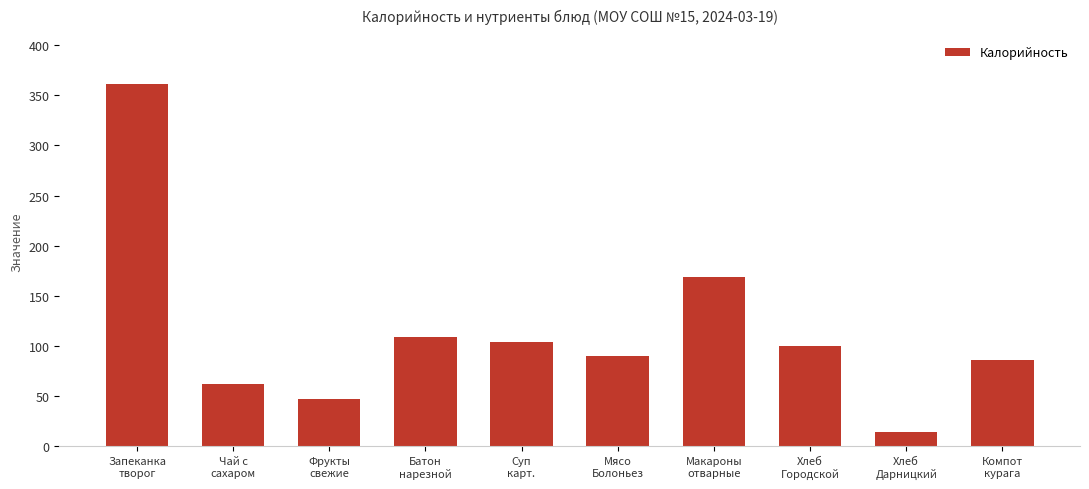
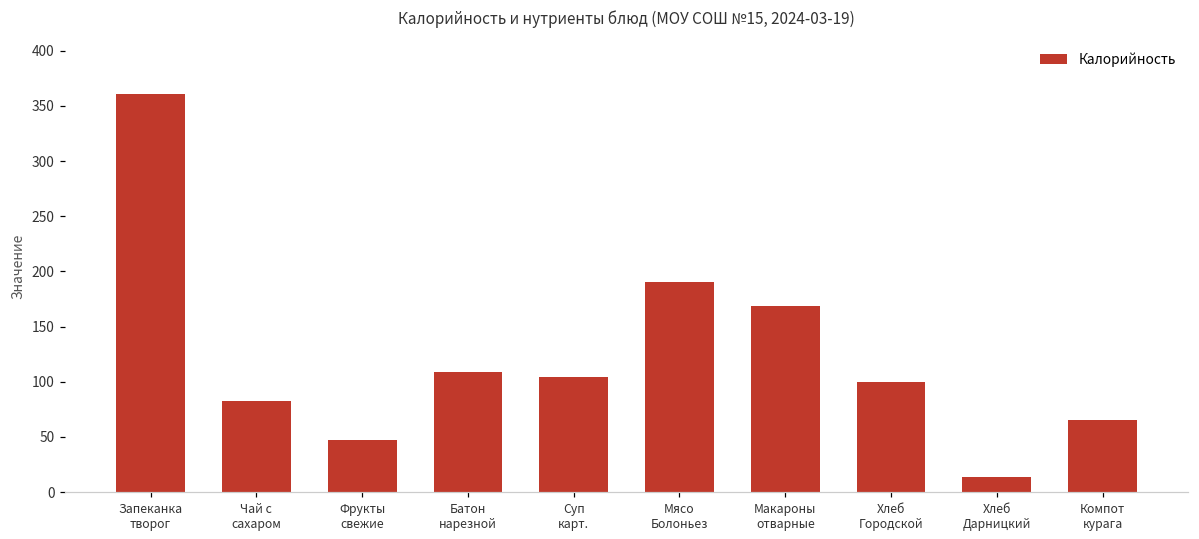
  {
    "Запеканка творог": 361,
-   "Чай с сахаром": 62,
+   "Чай с сахаром": 83,
    "Фрукты свежие": 47,
    "Батон нарезной": 109,
    "Суп карт.": 104,
-   "Мясо Болоньез": 90,
+   "Мясо Болоньез": 190,
    "Макароны отварные": 169,
    "Хлеб Городской": 100,
    "Хлеб Дарницкий": 14,
-   "Компот курага": 86
+   "Компот курага": 65
  }
